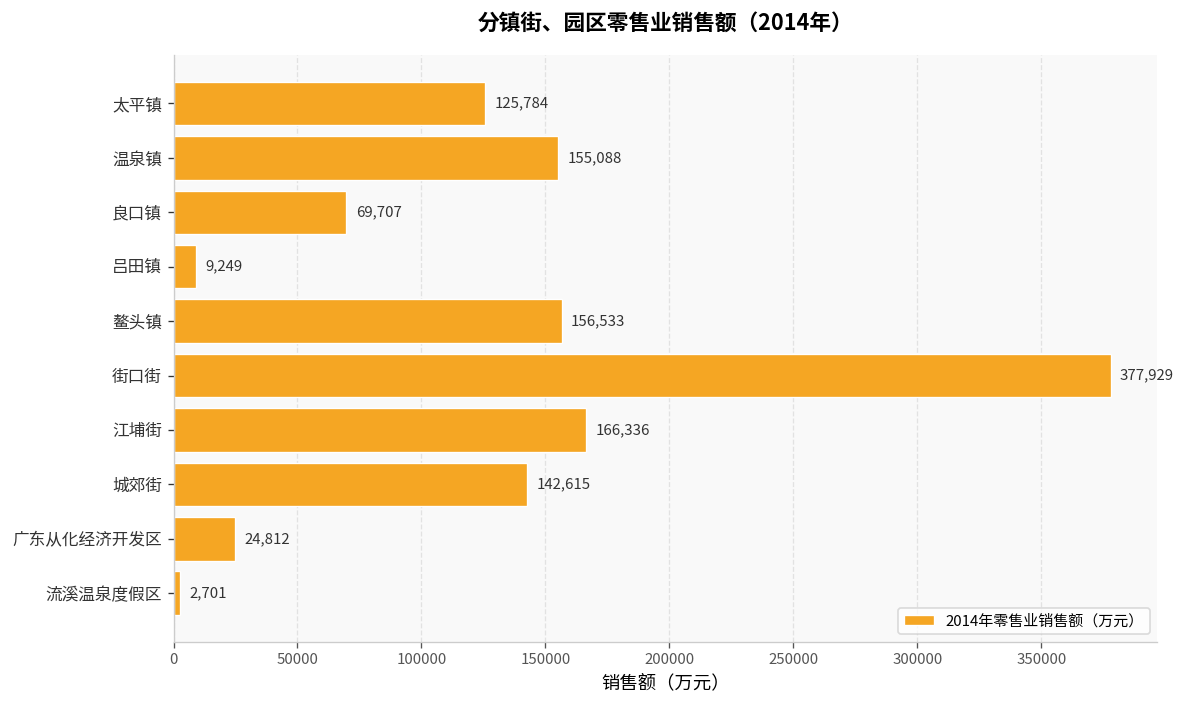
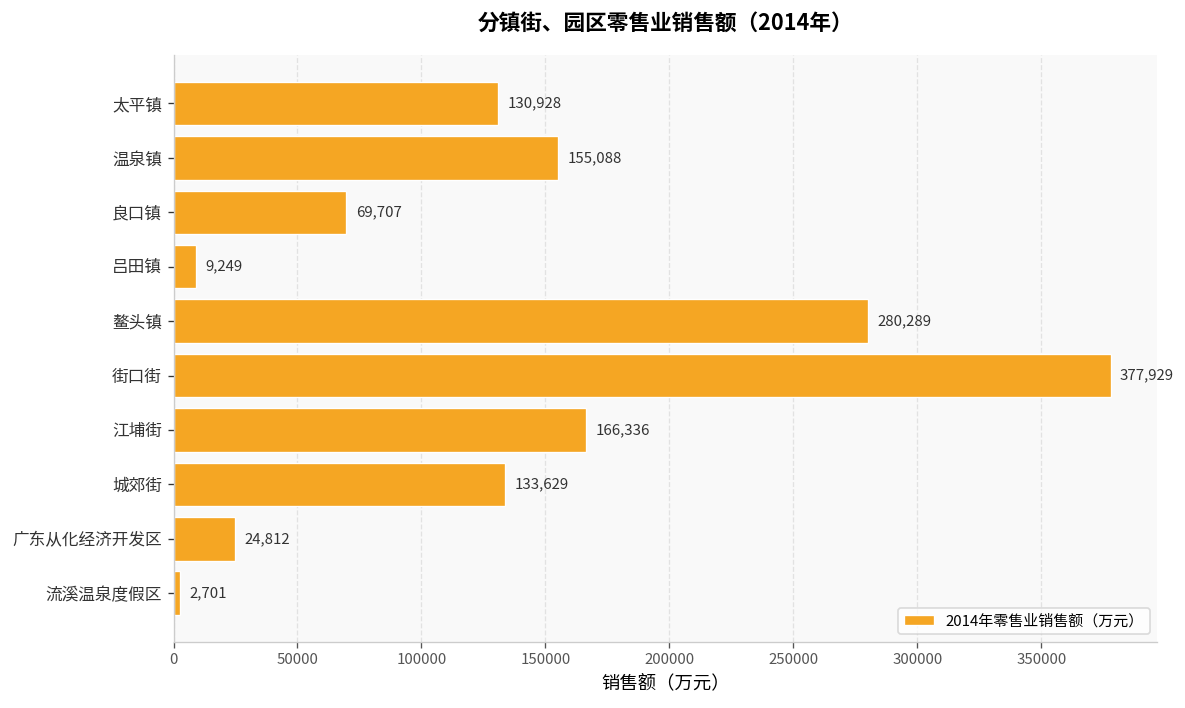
  {
-   "太平镇": "125,784",
+   "太平镇": "130,928",
    "温泉镇": "155,088",
    "良口镇": "69,707",
    "吕田镇": "9,249",
-   "鳌头镇": "156,533",
+   "鳌头镇": "280,289",
    "街口街": "377,929",
    "江埔街": "166,336",
-   "城郊街": "142,615",
+   "城郊街": "133,629",
    "广东从化经济开发区": "24,812",
    "流溪温泉度假区": "2,701"
  }
